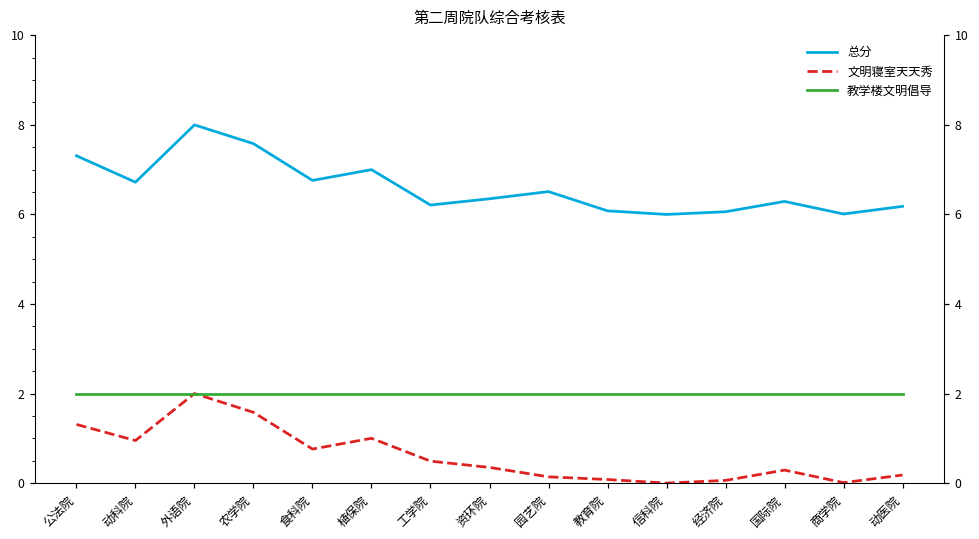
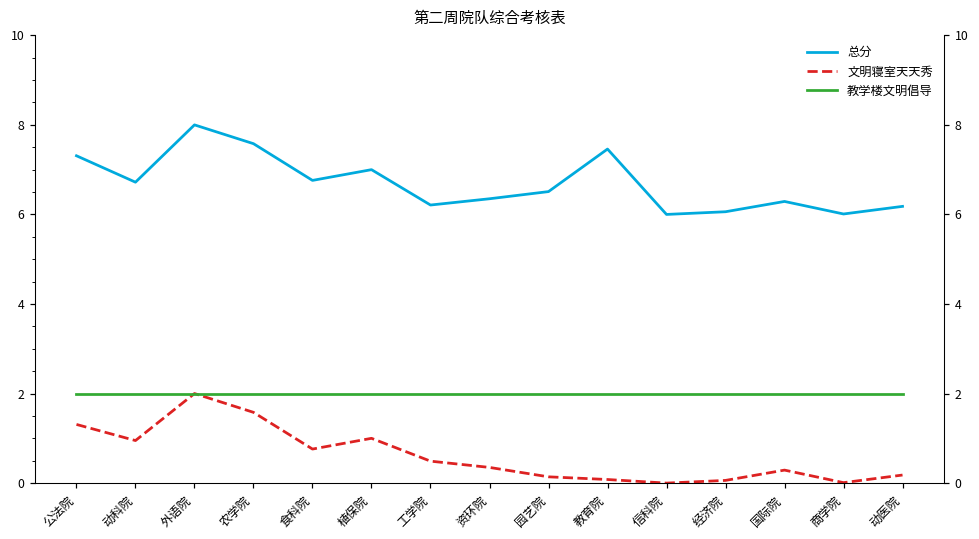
  {
    "总分": {
      "公法院": 7.3,
      "动科院": 6.7,
      "外语院": 8.0,
      "农学院": 7.6,
      "食科院": 6.8,
      "植保院": 7.0,
      "工学院": 6.2,
      "资环院": 6.4,
      "园艺院": 6.5,
-     "教育院": 6.1,
+     "教育院": 7.5,
      "信科院": 6.0,
      "经济院": 6.1,
      "国际院": 6.3,
      "商学院": 6.0,
      "动医院": 6.2
    },
    "文明寝室天天秀": {
      "公法院": 1.3,
      "动科院": 1.0,
      "农学院": 1.6,
      "食科院": 0.8,
      "植保院": 1.0,
      "工学院": 0.5,
      "资环院": 0.4,
      "园艺院": 0.1,
      "教育院": 0.1,
      "信科院": 0.0,
      "经济院": 0.1,
      "国际院": 0.3,
      "商学院": 0.0,
      "动医院": 0.2
    },
    "教学楼文明倡导": {
      "公法院": 2.0,
      "动科院": 2.0,
      "农学院": 2.0,
      "食科院": 2.0,
      "植保院": 2.0,
      "工学院": 2.0,
      "资环院": 2.0,
      "园艺院": 2.0,
      "教育院": 2.0,
      "信科院": 2.0,
      "经济院": 2.0,
      "国际院": 2.0,
      "商学院": 2.0,
      "动医院": 2.0
    }
  }
